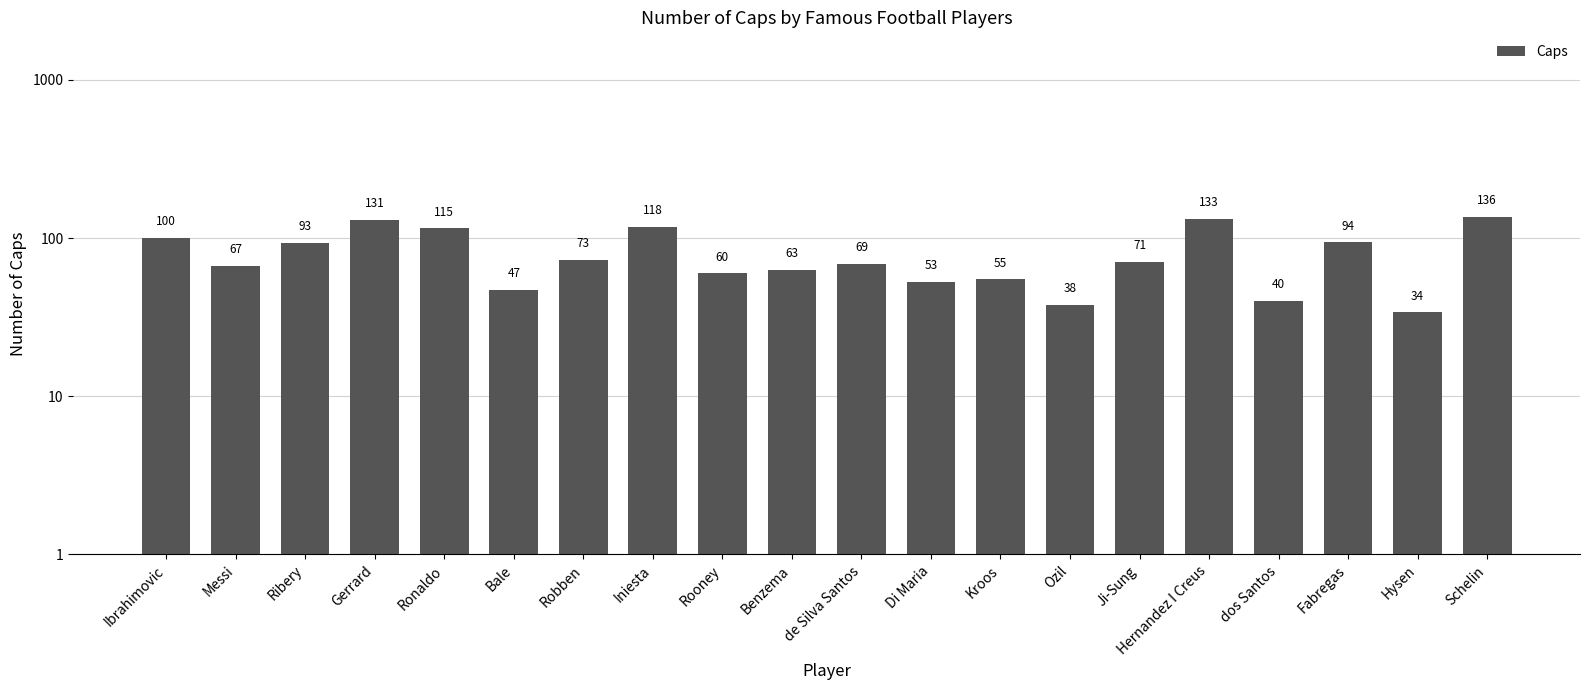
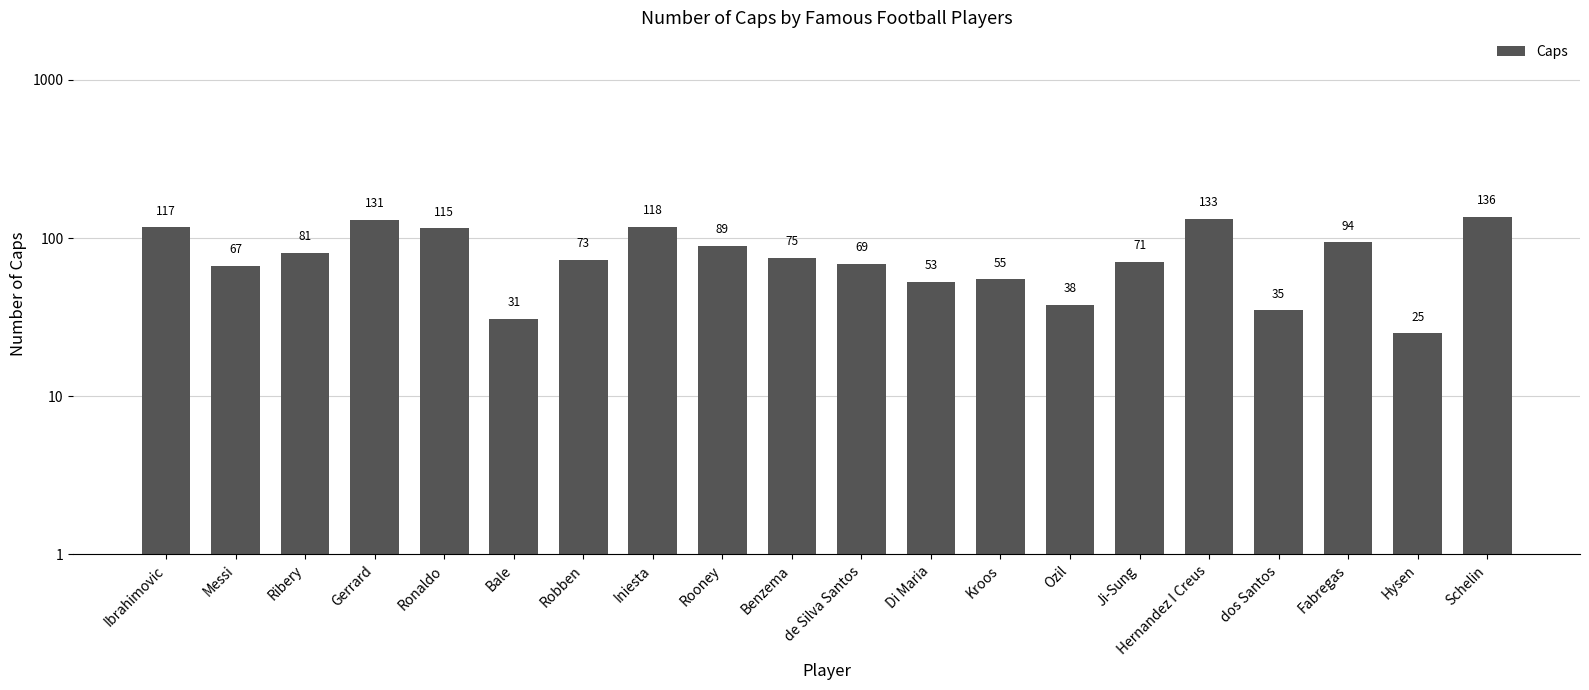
  {
-   "Ibrahimovic": 100,
+   "Ibrahimovic": 117,
    "Messi": 67,
-   "Ribery": 93,
+   "Ribery": 81,
    "Gerrard": 131,
    "Ronaldo": 115,
-   "Bale": 47,
+   "Bale": 31,
    "Robben": 73,
    "Iniesta": 118,
-   "Rooney": 60,
-   "Benzema": 63,
+   "Rooney": 89,
+   "Benzema": 75,
    "de Silva Santos": 69,
    "Di Maria": 53,
    "Kroos": 55,
    "Ozil": 38,
    "Ji-Sung": 71,
    "Hernandez I Creus": 133,
-   "dos Santos": 40,
+   "dos Santos": 35,
    "Fabregas": 94,
-   "Hysen": 34,
+   "Hysen": 25,
    "Schelin": 136
  }
